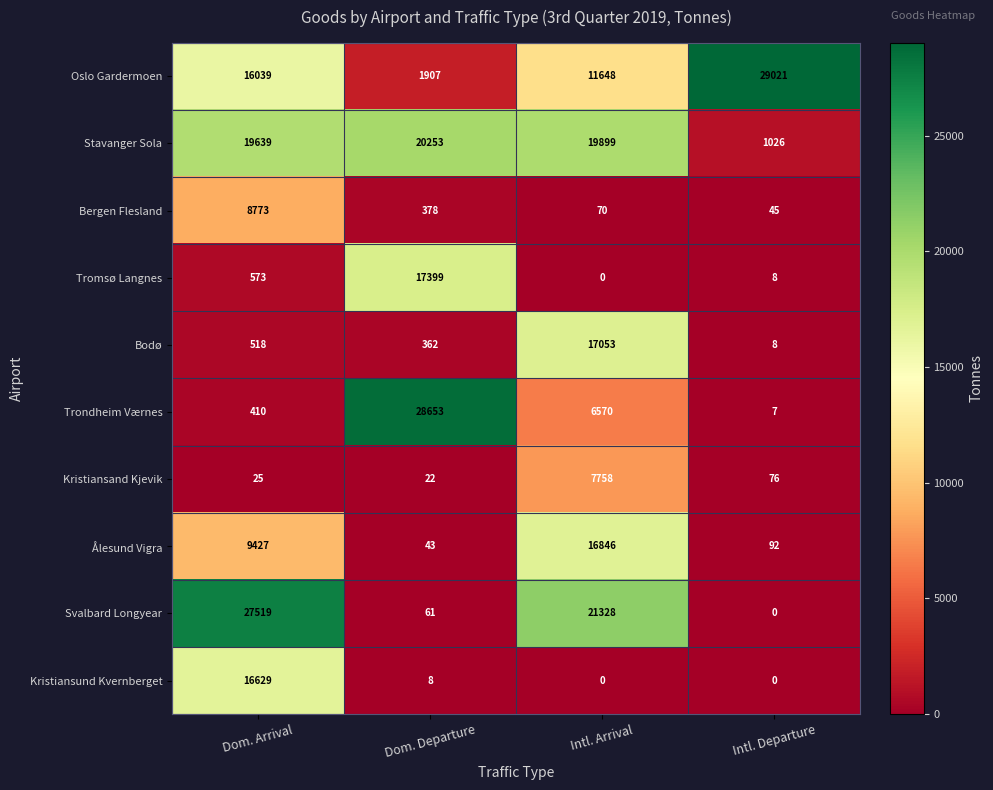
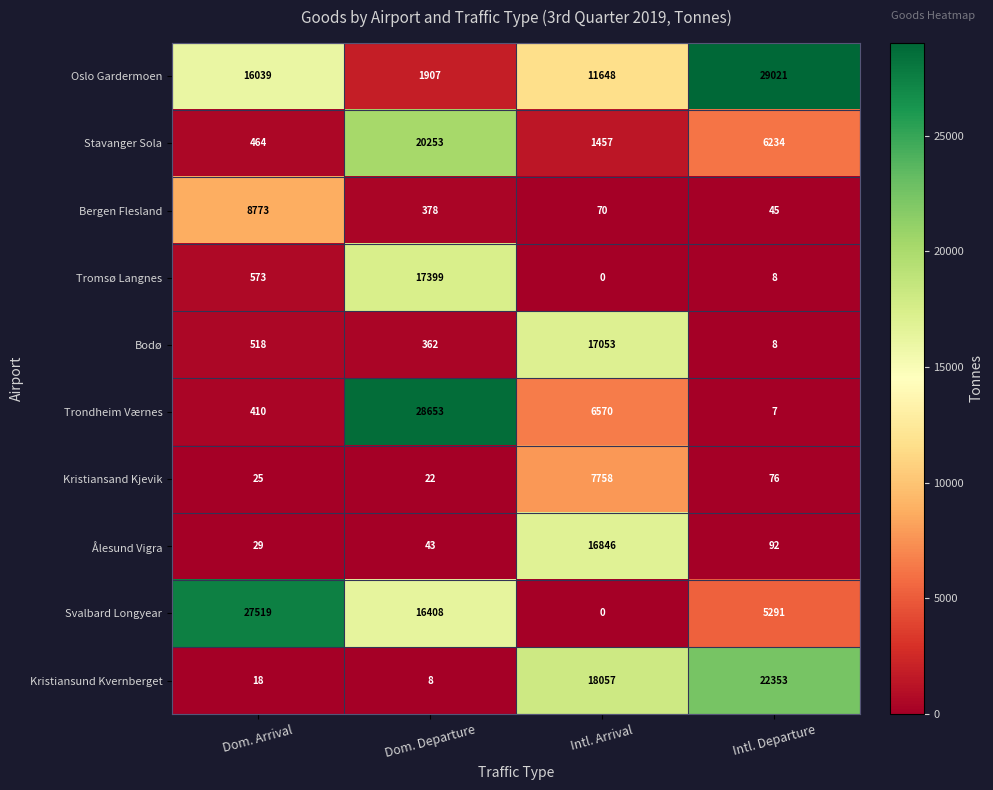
  {
    "Oslo Gardermoen": {
      "Dom. Arrival": 16039,
      "Dom. Departure": 1907,
      "Intl. Arrival": 11648,
      "Intl. Departure": 29021
    },
    "Stavanger Sola": {
-     "Dom. Arrival": 19639,
+     "Dom. Arrival": 464,
      "Dom. Departure": 20253,
-     "Intl. Arrival": 19899,
-     "Intl. Departure": 1026
+     "Intl. Arrival": 1457,
+     "Intl. Departure": 6234
    },
    "Bergen Flesland": {
      "Dom. Arrival": 8773,
      "Dom. Departure": 378,
      "Intl. Arrival": 70,
      "Intl. Departure": 45
    },
    "Tromsø Langnes": {
      "Dom. Arrival": 573,
      "Dom. Departure": 17399,
      "Intl. Arrival": 0,
      "Intl. Departure": 8
    },
    "Bodø": {
      "Dom. Arrival": 518,
      "Dom. Departure": 362,
      "Intl. Arrival": 17053,
      "Intl. Departure": 8
    },
    "Trondheim Værnes": {
      "Dom. Arrival": 410,
      "Dom. Departure": 28653,
      "Intl. Arrival": 6570,
      "Intl. Departure": 7
    },
    "Kristiansand Kjevik": {
      "Dom. Arrival": 25,
      "Dom. Departure": 22,
      "Intl. Arrival": 7758,
      "Intl. Departure": 76
    },
    "Ålesund Vigra": {
-     "Dom. Arrival": 9427,
+     "Dom. Arrival": 29,
      "Dom. Departure": 43,
      "Intl. Arrival": 16846,
      "Intl. Departure": 92
    },
    "Svalbard Longyear": {
      "Dom. Arrival": 27519,
-     "Dom. Departure": 61,
-     "Intl. Arrival": 21328,
-     "Intl. Departure": 0
+     "Dom. Departure": 16408,
+     "Intl. Arrival": 0,
+     "Intl. Departure": 5291
    },
    "Kristiansund Kvernberget": {
-     "Dom. Arrival": 16629,
+     "Dom. Arrival": 18,
      "Dom. Departure": 8,
-     "Intl. Arrival": 0,
-     "Intl. Departure": 0
+     "Intl. Arrival": 18057,
+     "Intl. Departure": 22353
    }
  }
